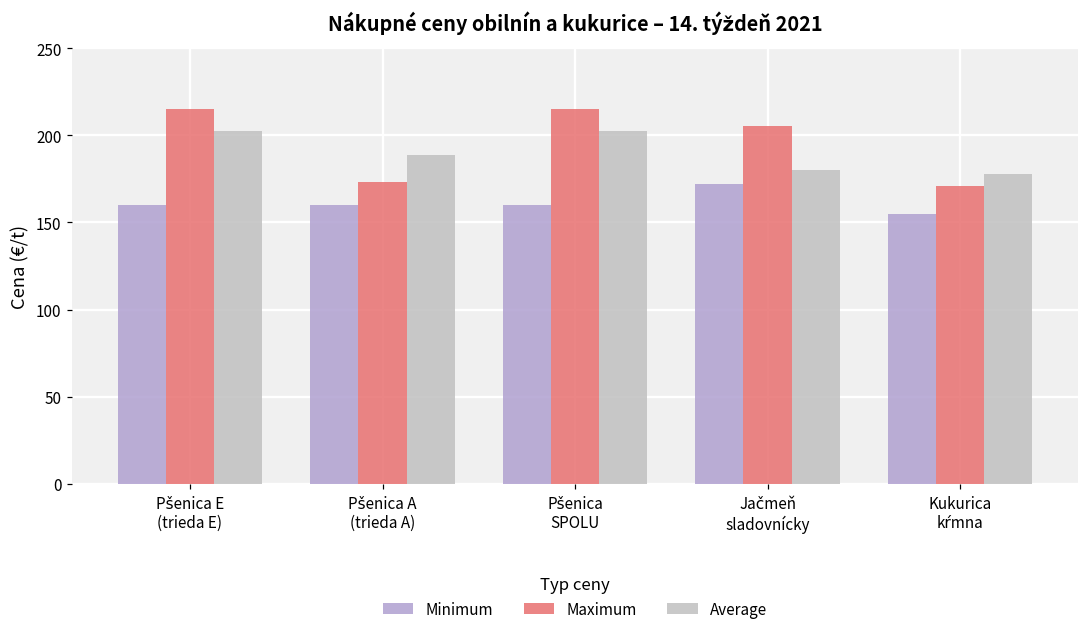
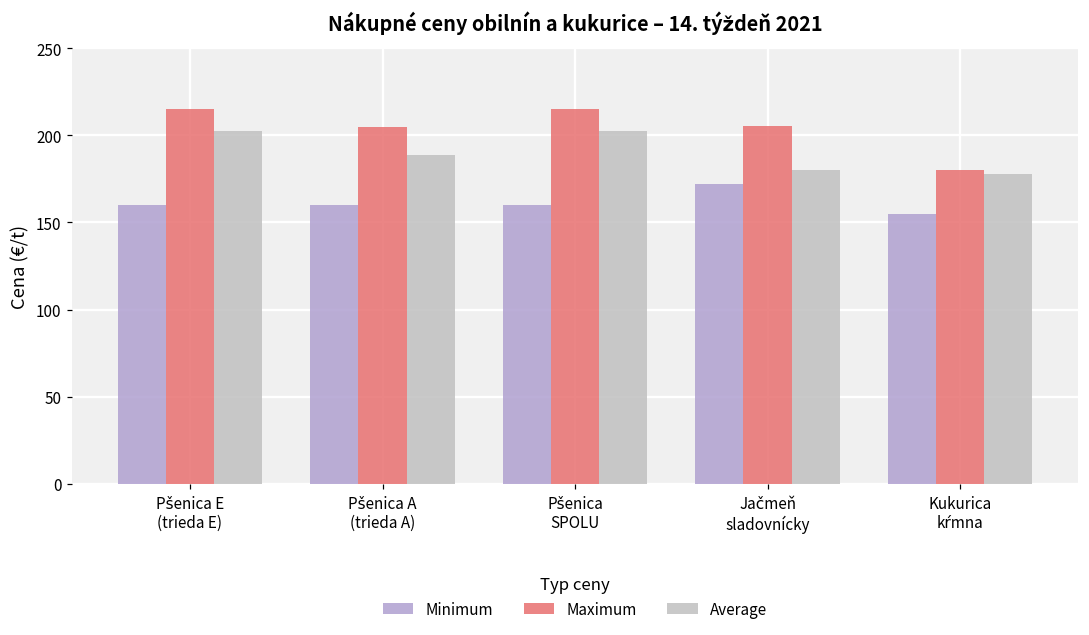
  {
    "Maximum": {
      "Pšenica E (trieda E)": 215,
-     "Pšenica A (trieda A)": 173,
+     "Pšenica A (trieda A)": 205,
      "Pšenica SPOLU": 215,
      "Jačmeň sladovnícky": 205,
-     "Kukurica kŕmna": 171
+     "Kukurica kŕmna": 180
    }
  }
